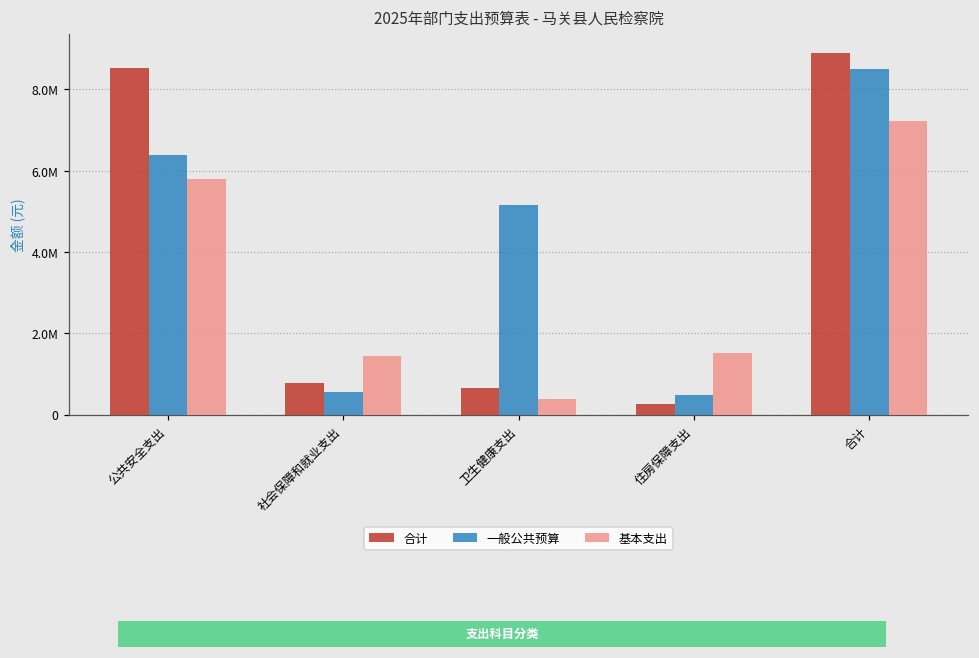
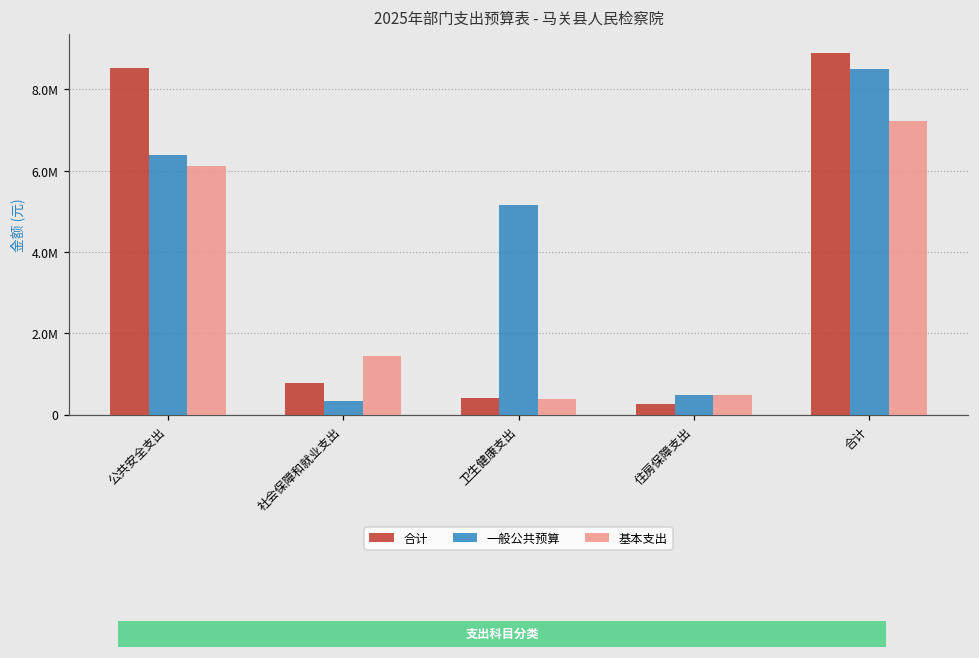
  {
    "合计": {
      "公共安全支出": 8500000,
      "社会保障和就业支出": 800000,
-     "卫生健康支出": 600000,
+     "卫生健康支出": 400000,
      "住房保障支出": 300000,
      "合计": 8900000
    },
    "一般公共预算": {
      "公共安全支出": 6400000,
-     "社会保障和就业支出": 600000,
+     "社会保障和就业支出": 300000,
      "卫生健康支出": 5100000,
      "住房保障支出": 500000,
      "合计": 8500000
    },
    "基本支出": {
-     "公共安全支出": 5800000,
+     "公共安全支出": 6100000,
      "社会保障和就业支出": 1400000,
      "卫生健康支出": 400000,
-     "住房保障支出": 1500000,
+     "住房保障支出": 500000,
      "合计": 7200000
    }
  }
